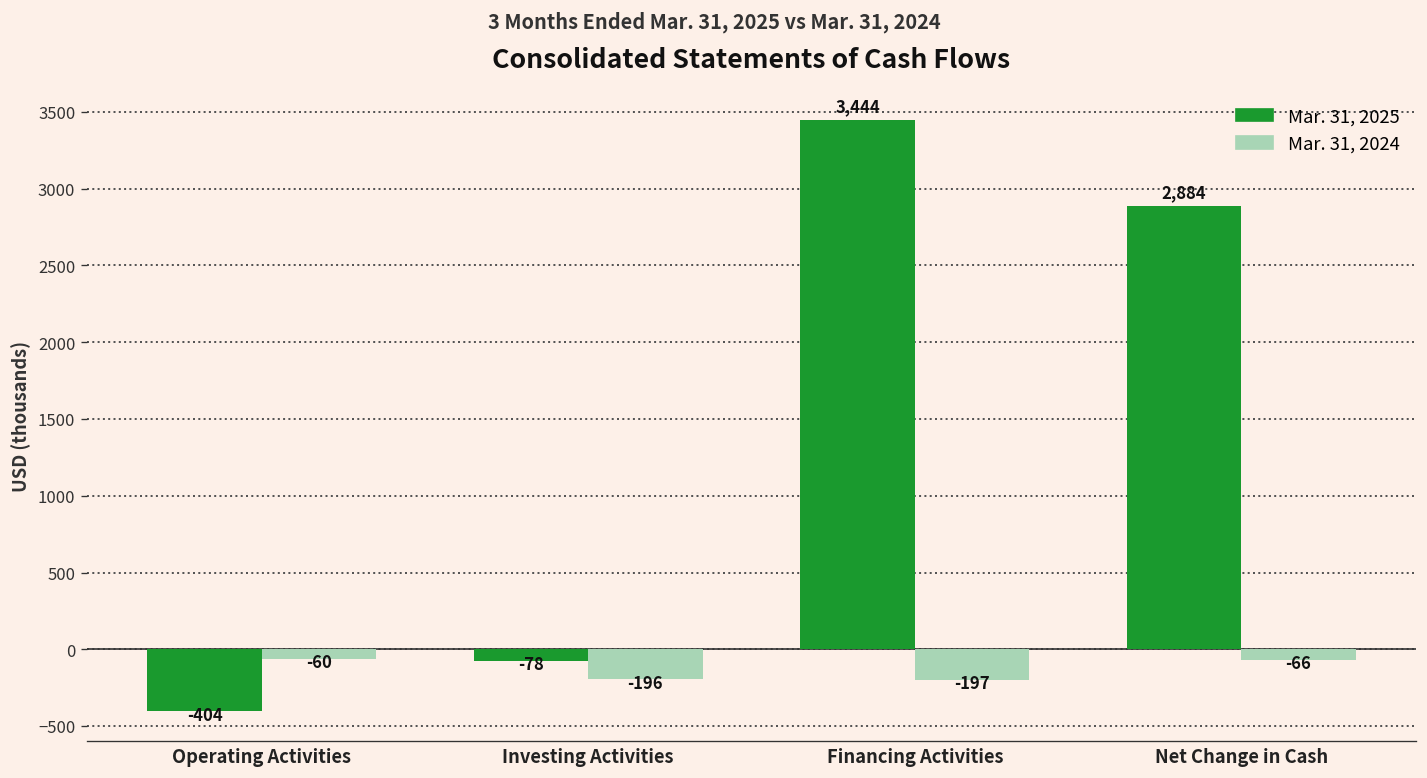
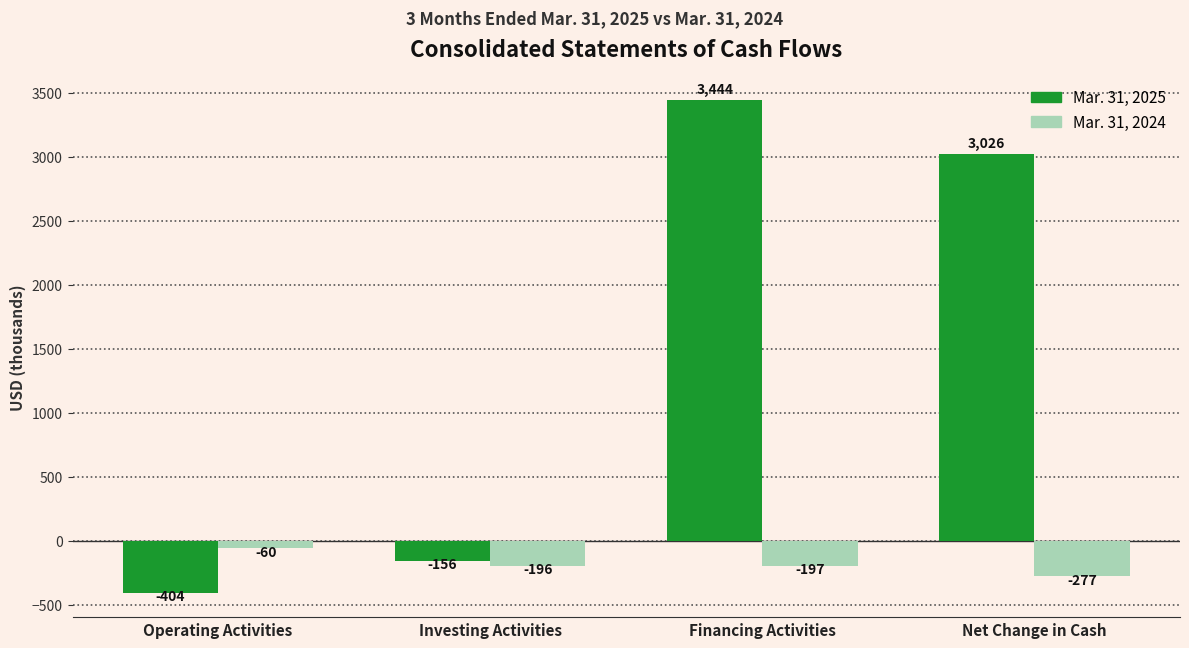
  {
    "Mar. 31, 2025": {
      "Operating Activities": "-404",
-     "Investing Activities": "-78",
+     "Investing Activities": "-156",
      "Financing Activities": "3,444",
-     "Net Change in Cash": "2,884"
+     "Net Change in Cash": "3,026"
    },
    "Mar. 31, 2024": {
      "Operating Activities": "-60",
      "Investing Activities": "-196",
      "Financing Activities": "-197",
-     "Net Change in Cash": "-66"
+     "Net Change in Cash": "-277"
    }
  }
